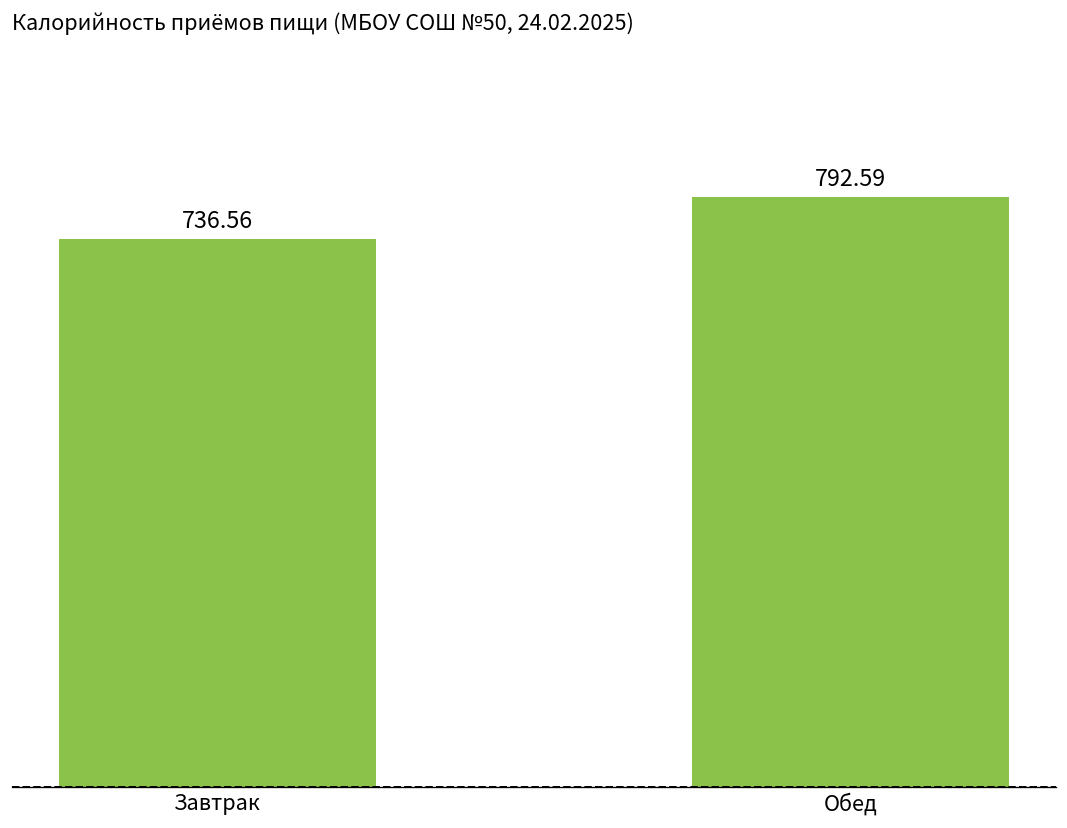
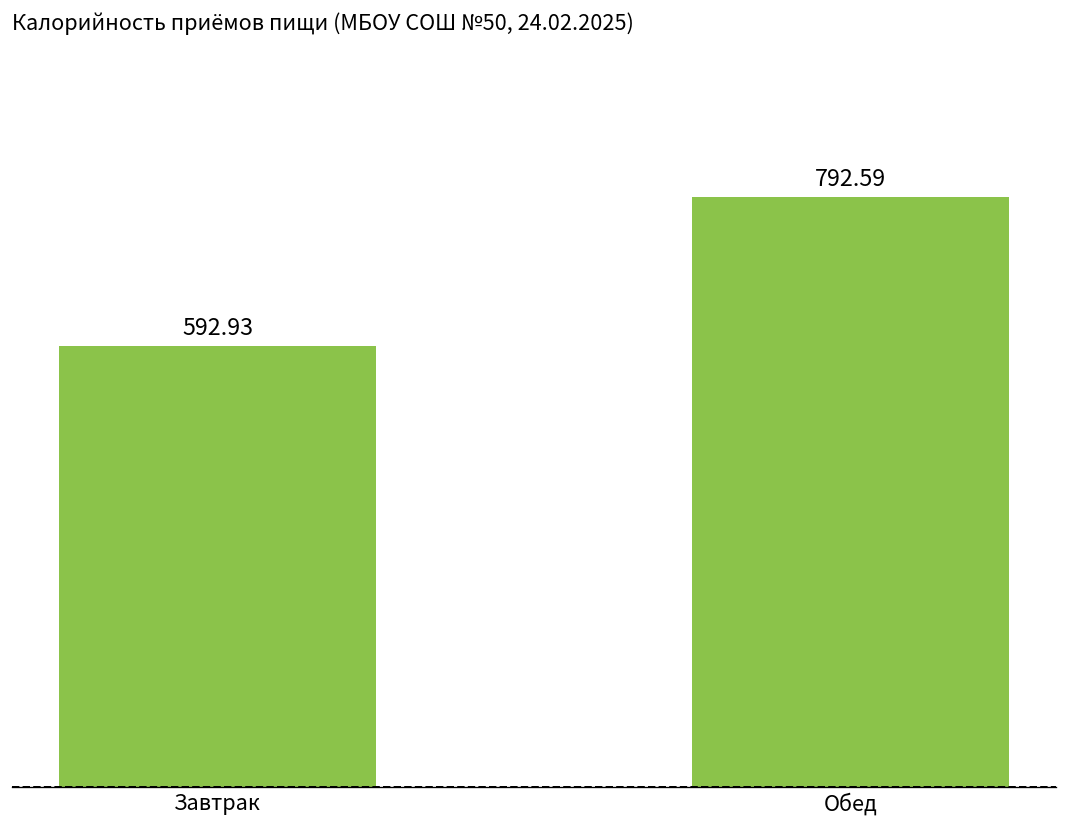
  {
-   "Завтрак": 736.56,
+   "Завтрак": 592.93,
    "Обед": 792.59
  }
